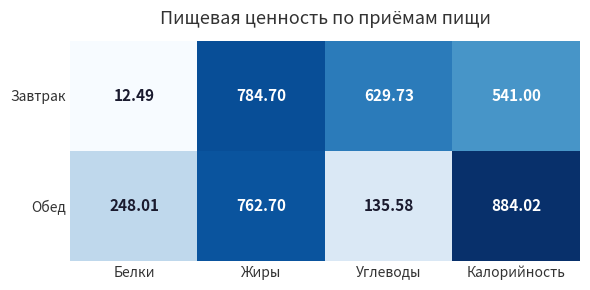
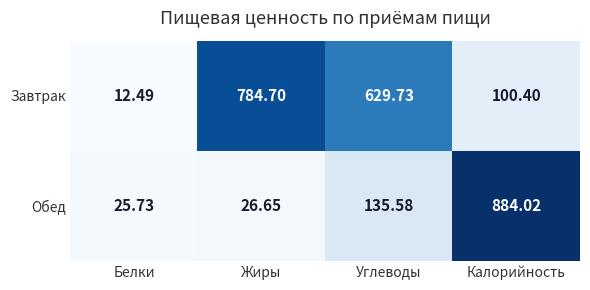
  {
    "Завтрак": {
      "Белки": 12.49,
      "Жиры": 784.70,
      "Углеводы": 629.73,
-     "Калорийность": 541.00
+     "Калорийность": 100.40
    },
    "Обед": {
-     "Белки": 248.01,
-     "Жиры": 762.70,
+     "Белки": 25.73,
+     "Жиры": 26.65,
      "Углеводы": 135.58,
      "Калорийность": 884.02
    }
  }
